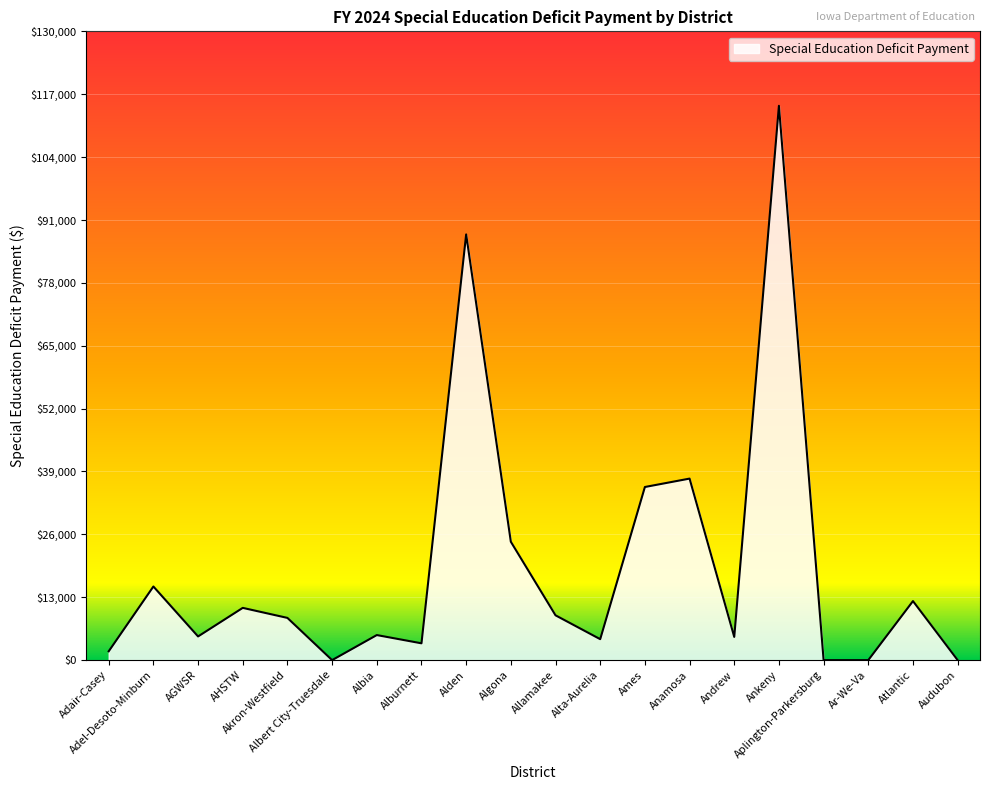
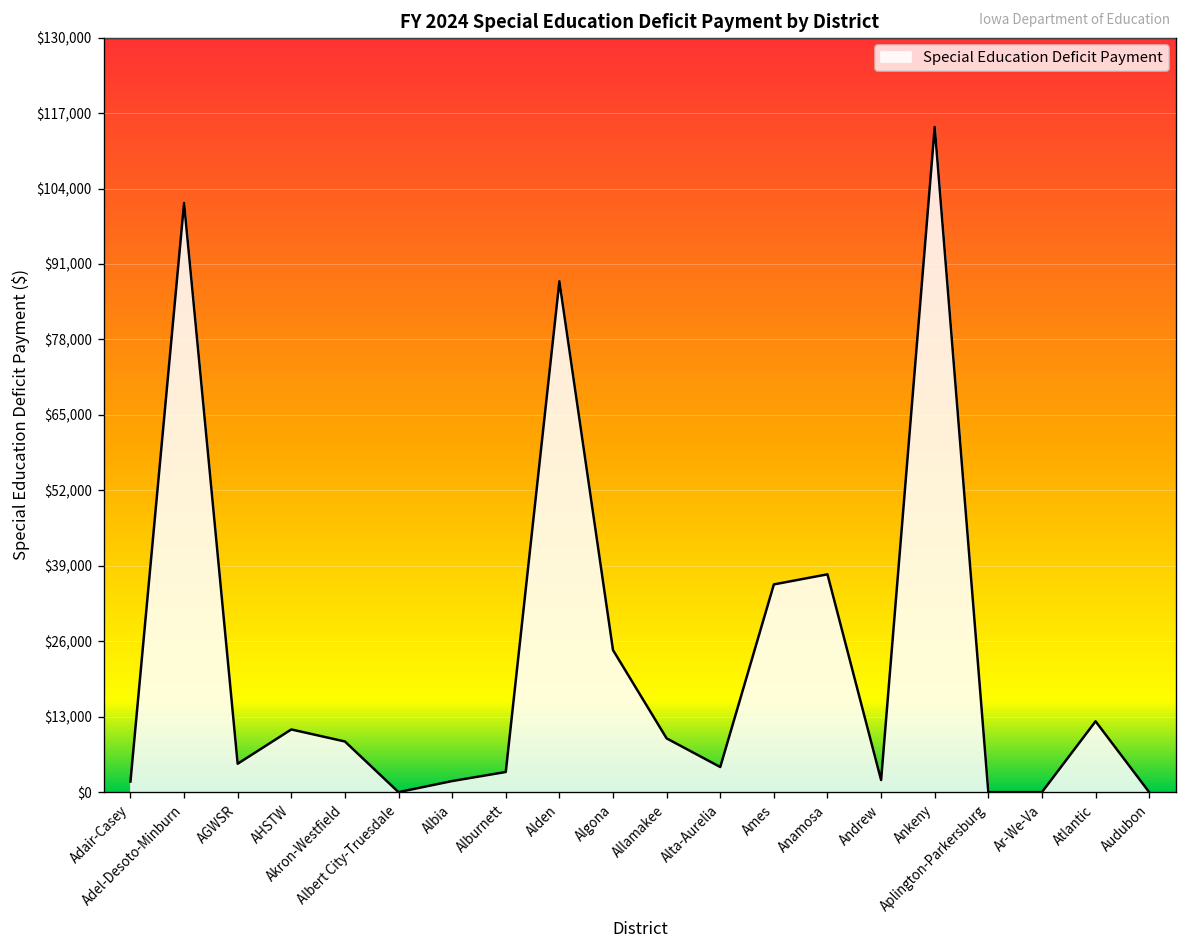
  {
    "Adair-Casey": "$2,000",
-   "Adel-Desoto-Minburn": "$15,000",
+   "Adel-Desoto-Minburn": "$102,000",
    "AGWSR": "$5,000",
    "AHSTW": "$11,000",
    "Akron-Westfield": "$9,000",
    "Albert City-Truesdale": "$0",
-   "Albia": "$5,000",
+   "Albia": "$2,000",
    "Alburnett": "$3,000",
    "Alden": "$88,000",
    "Algona": "$24,000",
    "Allamakee": "$9,000",
    "Alta-Aurelia": "$4,000",
    "Ames": "$36,000",
    "Anamosa": "$38,000",
-   "Andrew": "$5,000",
+   "Andrew": "$2,000",
    "Ankeny": "$115,000",
    "Aplington-Parkersburg": "$0",
    "Ar-We-Va": "$0",
    "Atlantic": "$12,000",
    "Audubon": "$0"
  }
